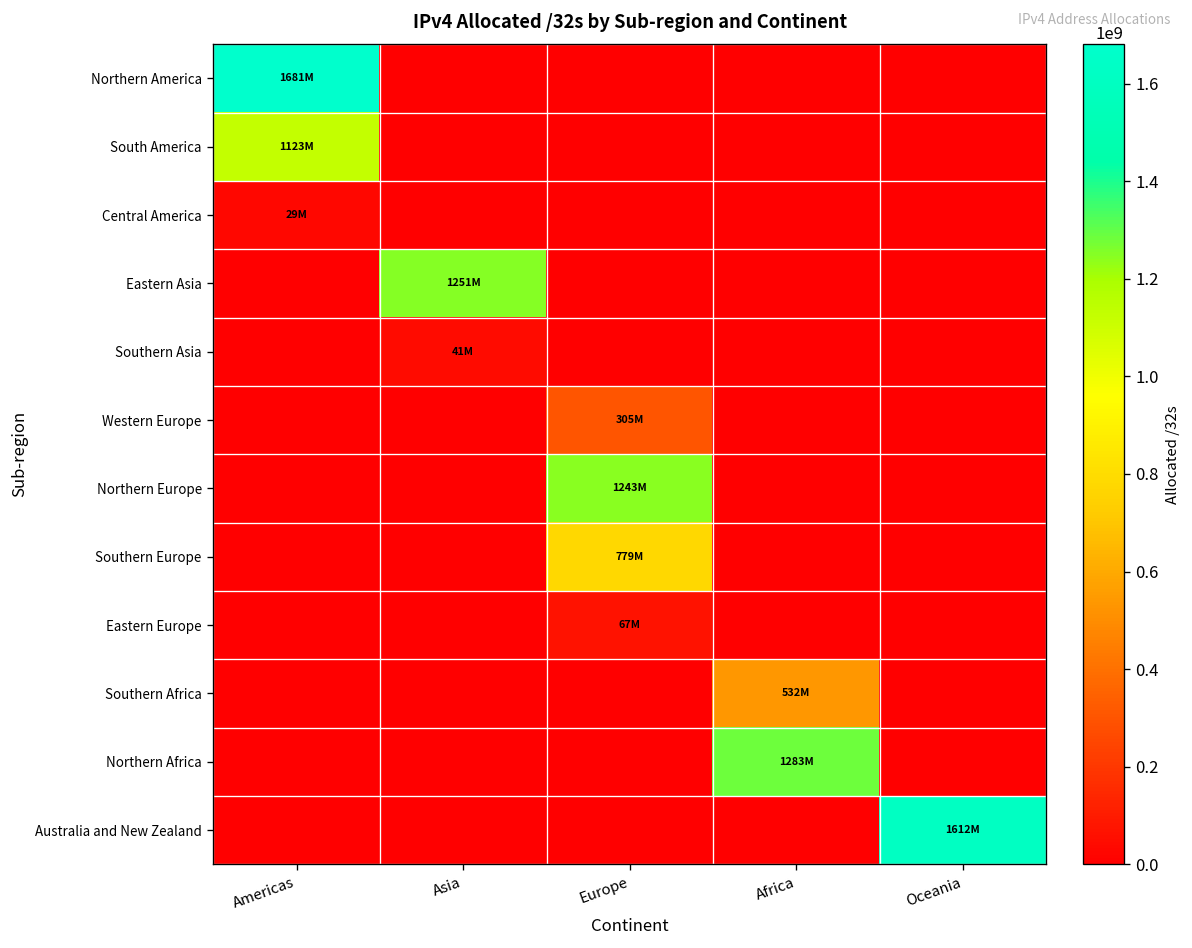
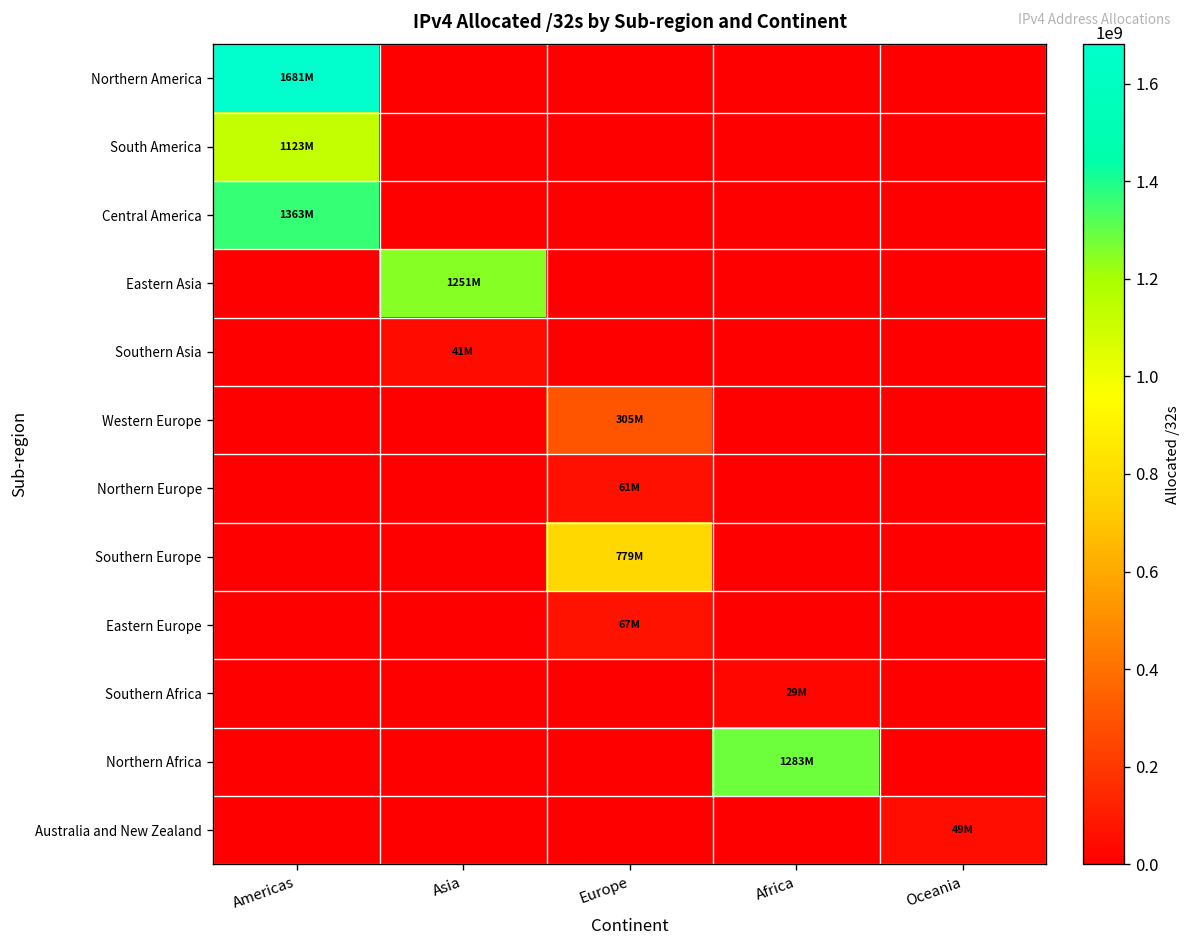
  {
    "Northern America": {
      "Americas": "1681M"
    },
    "South America": {
      "Americas": "1123M"
    },
    "Central America": {
-     "Americas": "29M"
+     "Americas": "1363M"
    },
    "Eastern Asia": {
      "Asia": "1251M"
    },
    "Southern Asia": {
      "Asia": "41M"
    },
    "Western Europe": {
      "Europe": "305M"
    },
    "Northern Europe": {
-     "Europe": "1243M"
+     "Europe": "61M"
    },
    "Southern Europe": {
      "Europe": "779M"
    },
    "Eastern Europe": {
      "Europe": "67M"
    },
    "Southern Africa": {
-     "Africa": "532M"
+     "Africa": "29M"
    },
    "Northern Africa": {
      "Africa": "1283M"
    },
    "Australia and New Zealand": {
-     "Oceania": "1612M"
+     "Oceania": "49M"
    }
  }
